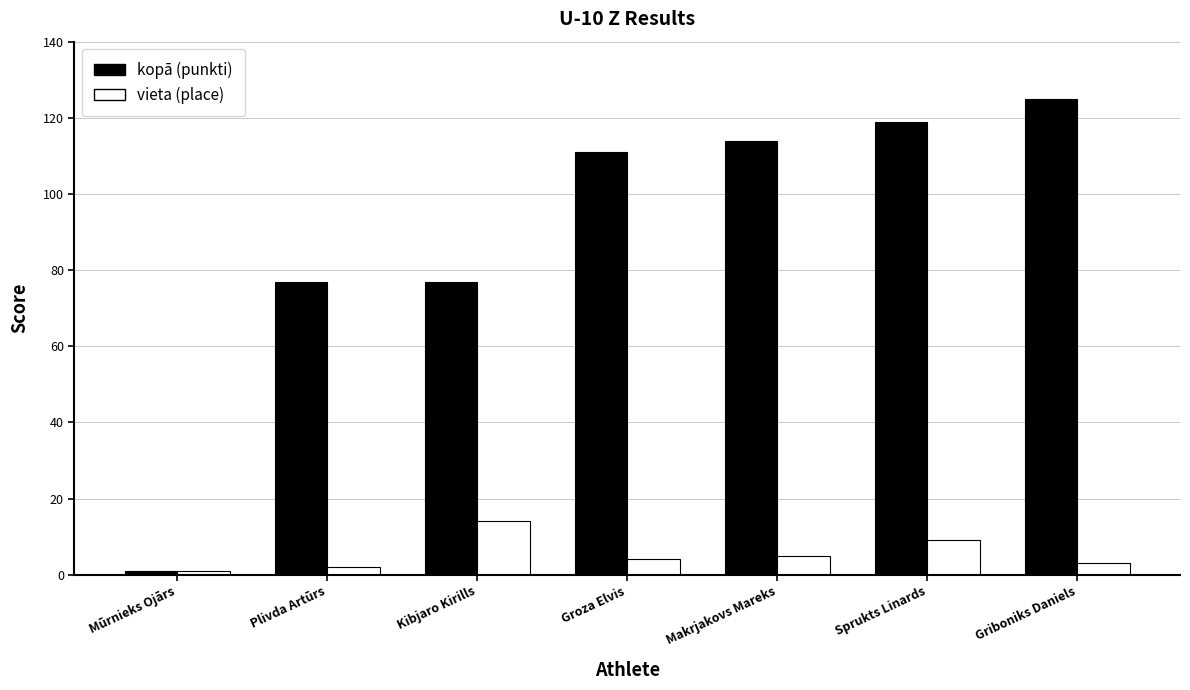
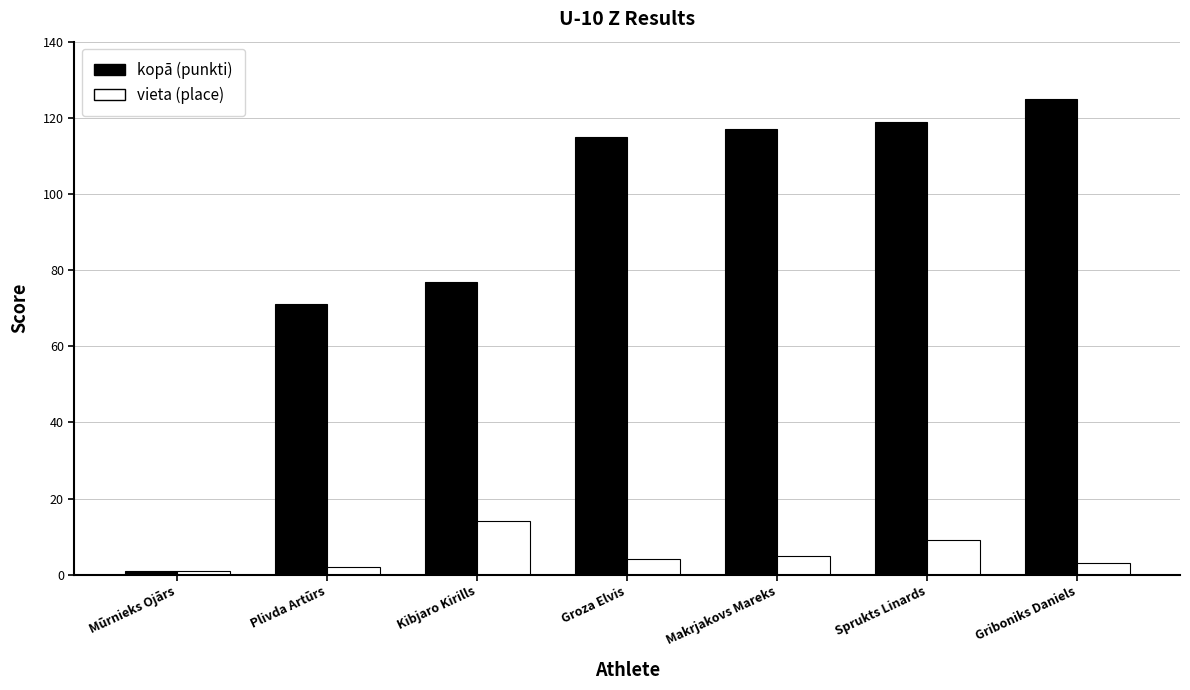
  {
    "kopā (punkti)": {
      "Mūrnieks Ojārs": 1,
-     "Plivda Artūrs": 77,
+     "Plivda Artūrs": 71,
      "Kibjaro Kirills": 77,
-     "Groza Elvis": 111,
-     "Makrjakovs Mareks": 114,
+     "Groza Elvis": 115,
+     "Makrjakovs Mareks": 117,
      "Sprukts Linards": 119,
      "Griboniks Daniels": 125
    },
    "vieta (place)": {
      "Mūrnieks Ojārs": 1,
      "Plivda Artūrs": 2,
      "Kibjaro Kirills": 14,
      "Groza Elvis": 4,
      "Makrjakovs Mareks": 5,
      "Sprukts Linards": 9,
      "Griboniks Daniels": 3
    }
  }
